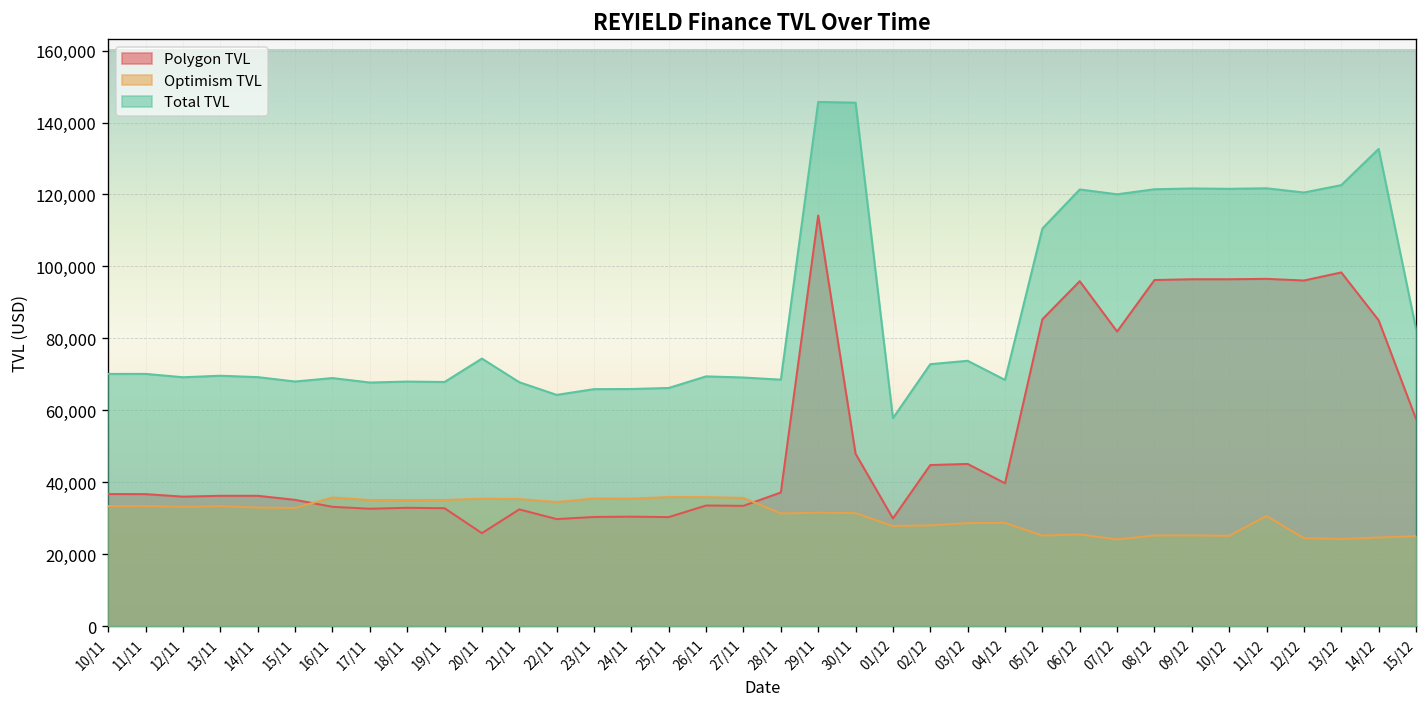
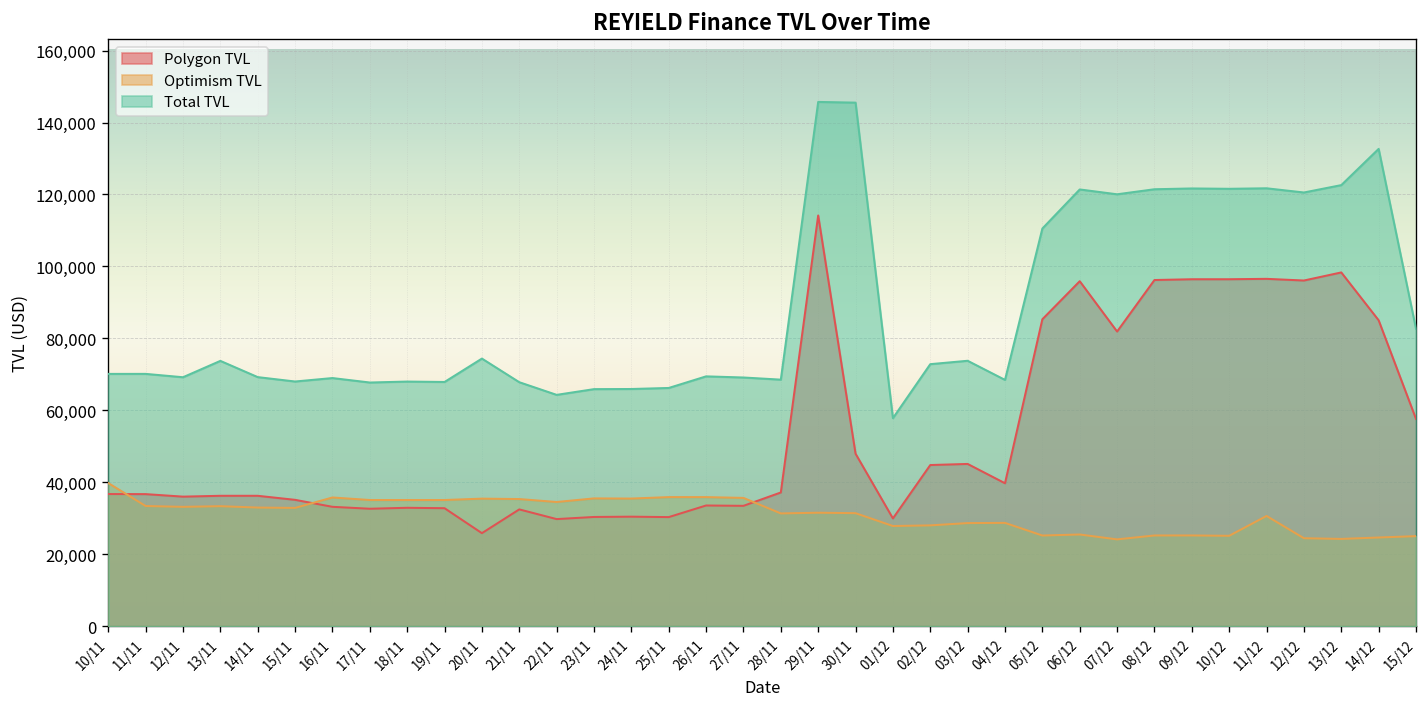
  {
    "Polygon TVL": {
      "10/11": "37,000",
      "11/11": "37,000",
      "12/11": "36,000",
      "13/11": "36,000",
      "14/11": "36,000",
      "15/11": "35,000",
      "16/11": "33,000",
      "17/11": "33,000",
      "18/11": "33,000",
      "19/11": "33,000",
      "20/11": "26,000",
      "21/11": "32,000",
      "22/11": "30,000",
      "23/11": "30,000",
      "24/11": "30,000",
      "25/11": "30,000",
      "26/11": "34,000",
      "27/11": "33,000",
      "28/11": "37,000",
      "29/11": "114,000",
      "30/11": "48,000",
      "01/12": "30,000",
      "02/12": "45,000",
      "03/12": "45,000",
      "04/12": "40,000",
      "05/12": "85,000",
      "06/12": "96,000",
      "07/12": "82,000",
      "08/12": "96,000",
      "09/12": "96,000",
      "10/12": "96,000",
      "11/12": "97,000",
      "12/12": "96,000",
      "13/12": "98,000",
      "14/12": "85,000",
      "15/12": "58,000"
    },
    "Optimism TVL": {
-     "10/11": "33,000",
+     "10/11": "40,000",
      "11/11": "33,000",
      "12/11": "33,000",
      "13/11": "33,000",
      "14/11": "33,000",
      "15/11": "33,000",
      "16/11": "36,000",
      "17/11": "35,000",
      "18/11": "35,000",
      "19/11": "35,000",
      "20/11": "35,000",
      "21/11": "35,000",
      "22/11": "35,000",
      "23/11": "36,000",
      "24/11": "35,000",
      "25/11": "36,000",
      "26/11": "36,000",
      "27/11": "36,000",
      "28/11": "31,000",
      "29/11": "32,000",
      "30/11": "31,000",
      "01/12": "28,000",
      "02/12": "28,000",
      "03/12": "29,000",
      "04/12": "29,000",
      "05/12": "25,000",
      "06/12": "26,000",
      "07/12": "24,000",
      "08/12": "25,000",
      "09/12": "25,000",
      "10/12": "25,000",
      "11/12": "31,000",
      "12/12": "24,000",
      "13/12": "24,000",
      "14/12": "25,000",
      "15/12": "25,000"
    },
    "Total TVL": {
      "10/11": "70,000",
      "11/11": "70,000",
      "12/11": "69,000",
-     "13/11": "70,000",
+     "13/11": "74,000",
      "14/11": "69,000",
      "15/11": "68,000",
      "16/11": "69,000",
      "17/11": "68,000",
      "18/11": "68,000",
      "19/11": "68,000",
      "20/11": "74,000",
      "21/11": "68,000",
      "22/11": "64,000",
      "23/11": "66,000",
      "24/11": "66,000",
      "25/11": "66,000",
      "26/11": "69,000",
      "27/11": "69,000",
      "28/11": "69,000",
      "29/11": "146,000",
      "30/11": "146,000",
      "01/12": "58,000",
      "02/12": "73,000",
      "03/12": "74,000",
      "04/12": "68,000",
      "05/12": "111,000",
      "06/12": "121,000",
      "07/12": "120,000",
      "08/12": "121,000",
      "09/12": "122,000",
      "10/12": "122,000",
      "11/12": "122,000",
      "12/12": "121,000",
      "13/12": "123,000",
      "14/12": "133,000",
      "15/12": "83,000"
    }
  }
